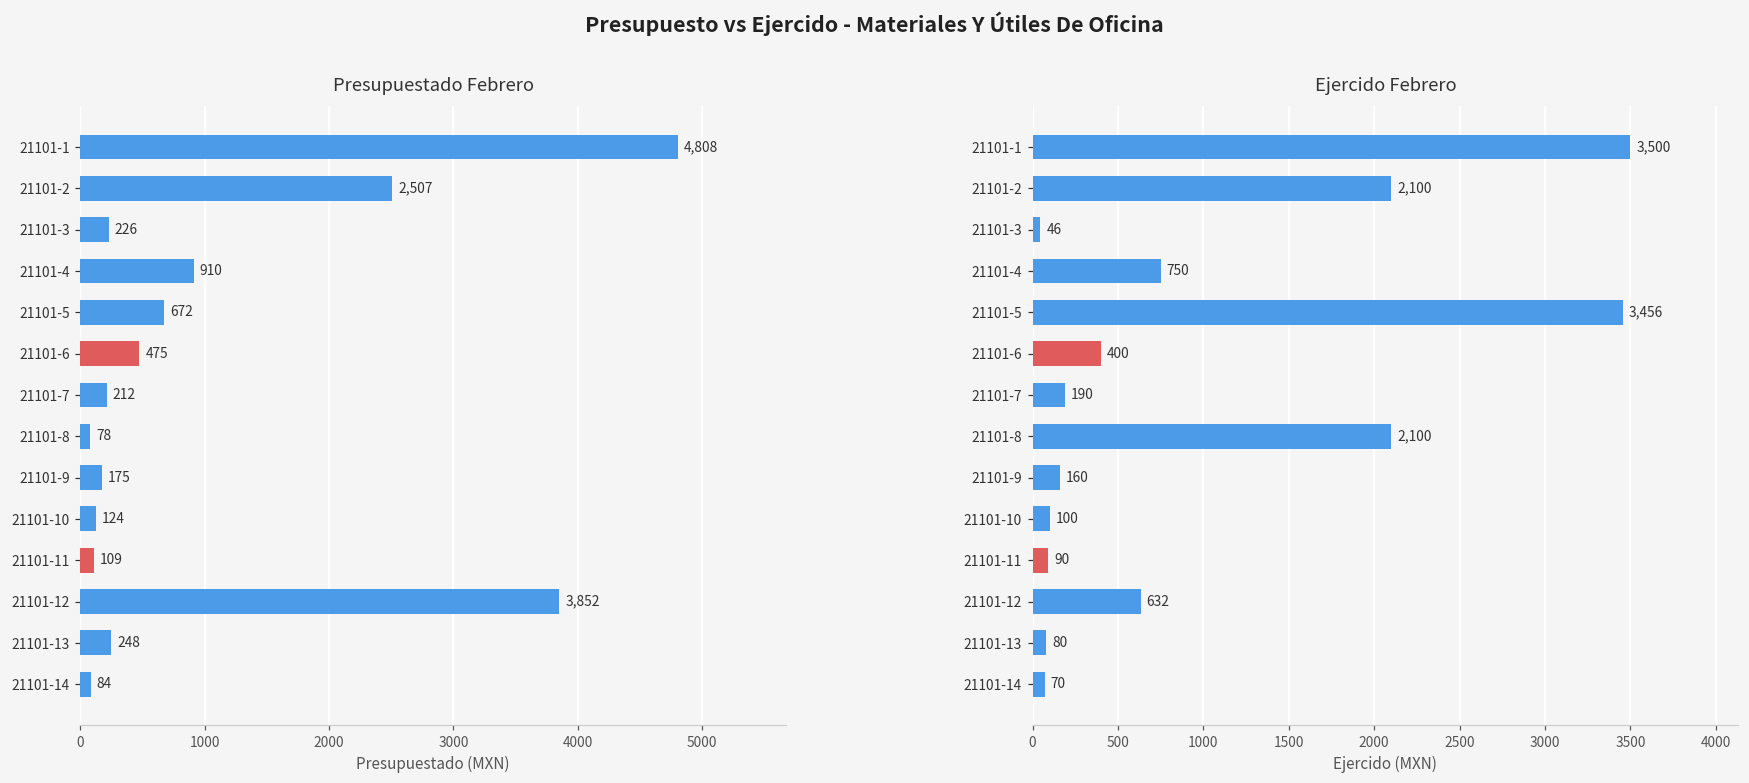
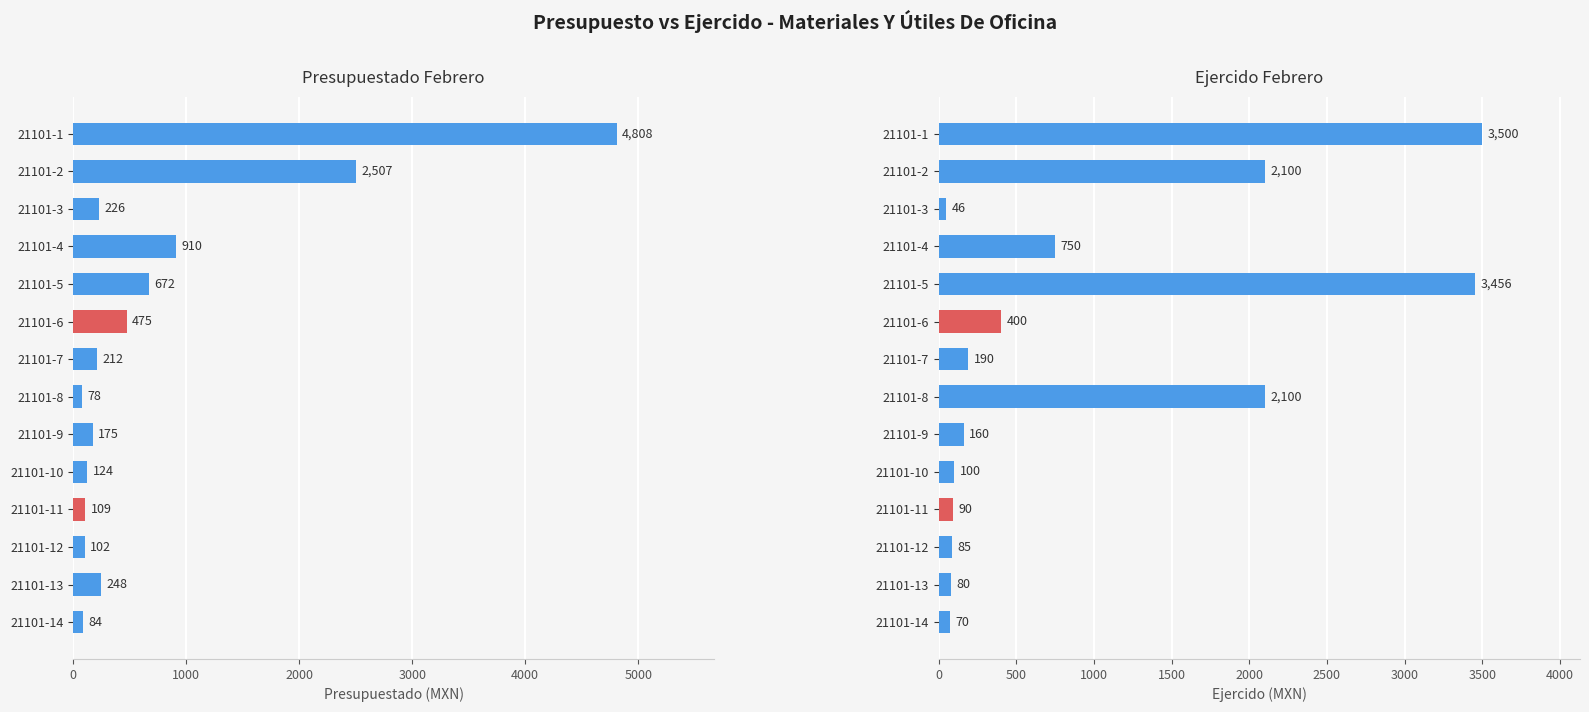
  {
    "Presupuestado Febrero": {
      "21101-1": "4,808",
      "21101-2": "2,507",
      "21101-3": "226",
      "21101-4": "910",
      "21101-5": "672",
      "21101-6": "475",
      "21101-7": "212",
      "21101-8": "78",
      "21101-9": "175",
      "21101-10": "124",
      "21101-11": "109",
-     "21101-12": "3,852",
+     "21101-12": "102",
      "21101-13": "248",
      "21101-14": "84"
    },
    "Ejercido Febrero": {
      "21101-1": "3,500",
      "21101-2": "2,100",
      "21101-3": "46",
      "21101-4": "750",
      "21101-5": "3,456",
      "21101-6": "400",
      "21101-7": "190",
      "21101-8": "2,100",
      "21101-9": "160",
      "21101-10": "100",
      "21101-11": "90",
-     "21101-12": "632",
+     "21101-12": "85",
      "21101-13": "80",
      "21101-14": "70"
    }
  }
